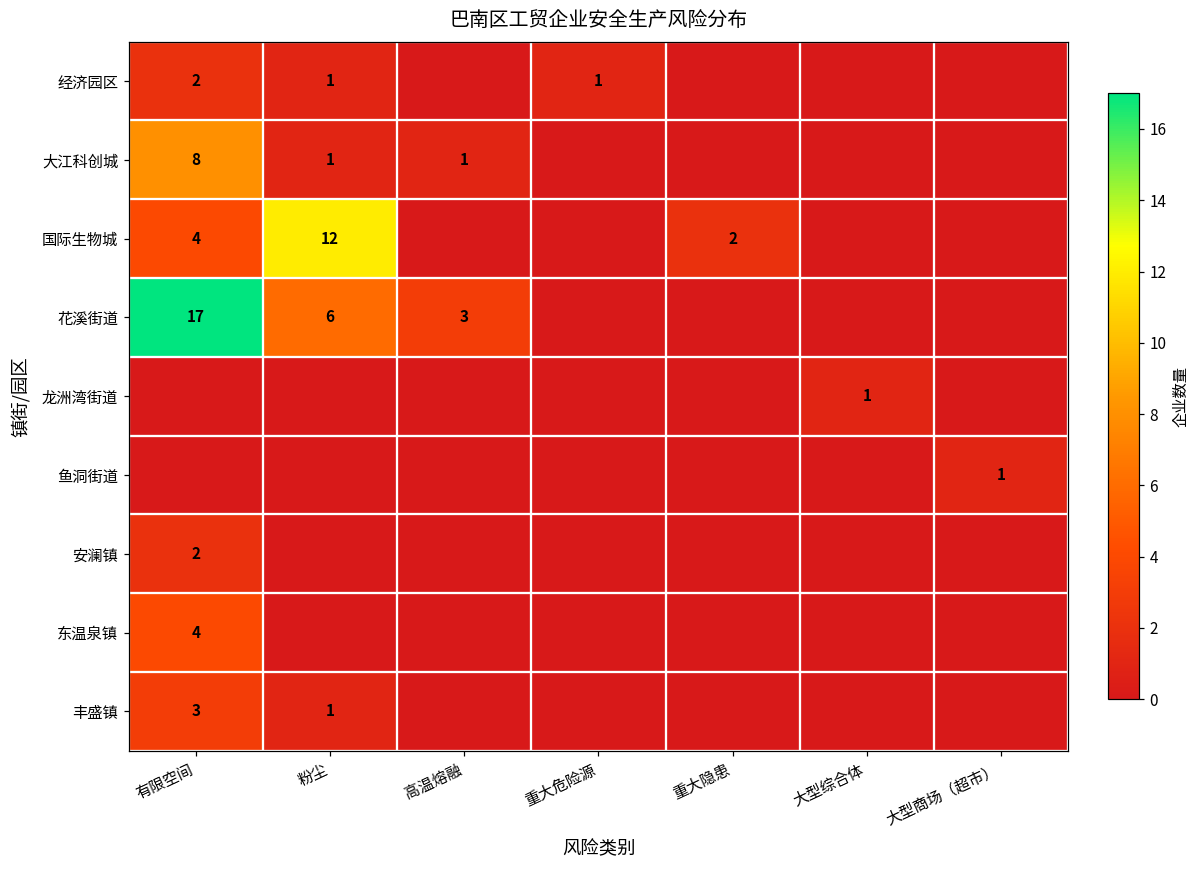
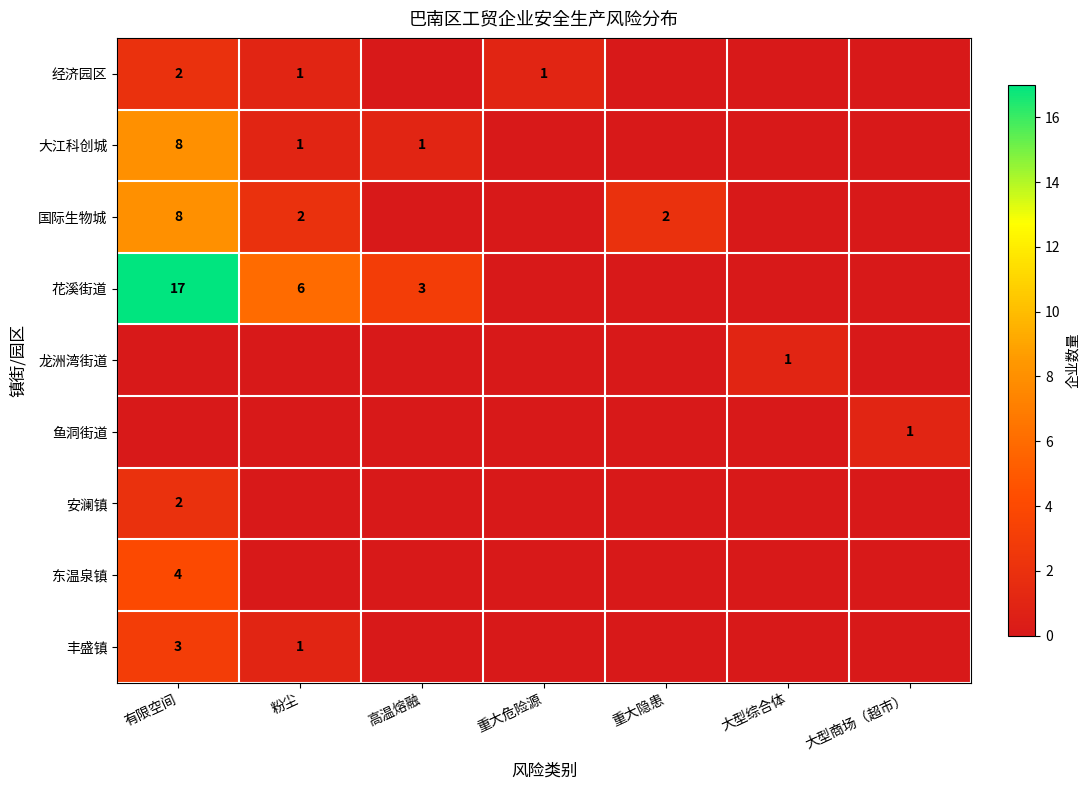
  {
    "经济园区": {
      "有限空间": 2,
      "粉尘": 1,
      "重大危险源": 1
    },
    "大江科创城": {
      "有限空间": 8,
      "粉尘": 1,
      "高温熔融": 1
    },
    "国际生物城": {
-     "有限空间": 4,
-     "粉尘": 12,
+     "有限空间": 8,
+     "粉尘": 2,
      "重大隐患": 2
    },
    "花溪街道": {
      "有限空间": 17,
      "粉尘": 6,
      "高温熔融": 3
    },
    "龙洲湾街道": {
      "大型综合体": 1
    },
    "鱼洞街道": {
      "大型商场（超市）": 1
    },
    "安澜镇": {
      "有限空间": 2
    },
    "东温泉镇": {
      "有限空间": 4
    },
    "丰盛镇": {
      "有限空间": 3,
      "粉尘": 1
    }
  }
